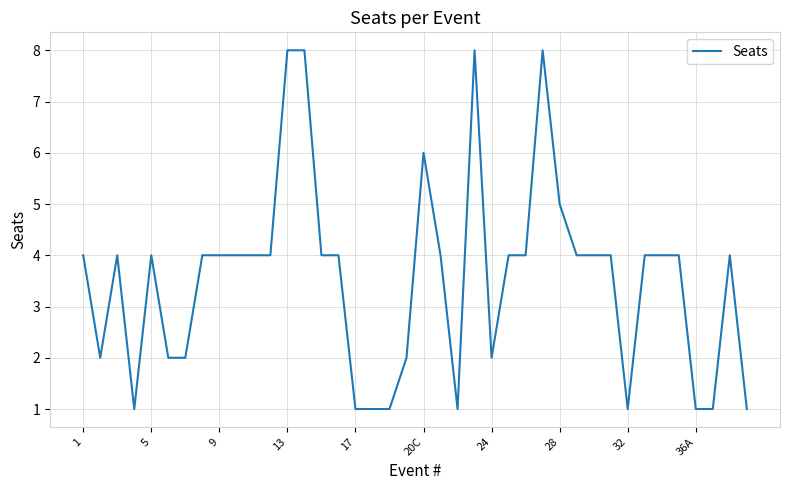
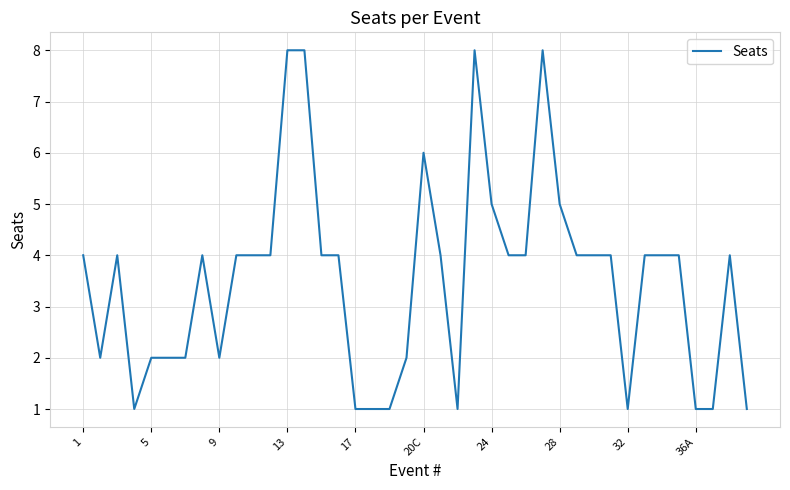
  {
    "1": 4,
-   "5": 4,
-   "9": 4,
+   "5": 2,
+   "9": 2,
    "13": 8,
    "17": 1,
    "20C": 6,
-   "24": 2,
+   "24": 5,
    "28": 5,
    "32": 1,
    "36A": 1
  }
